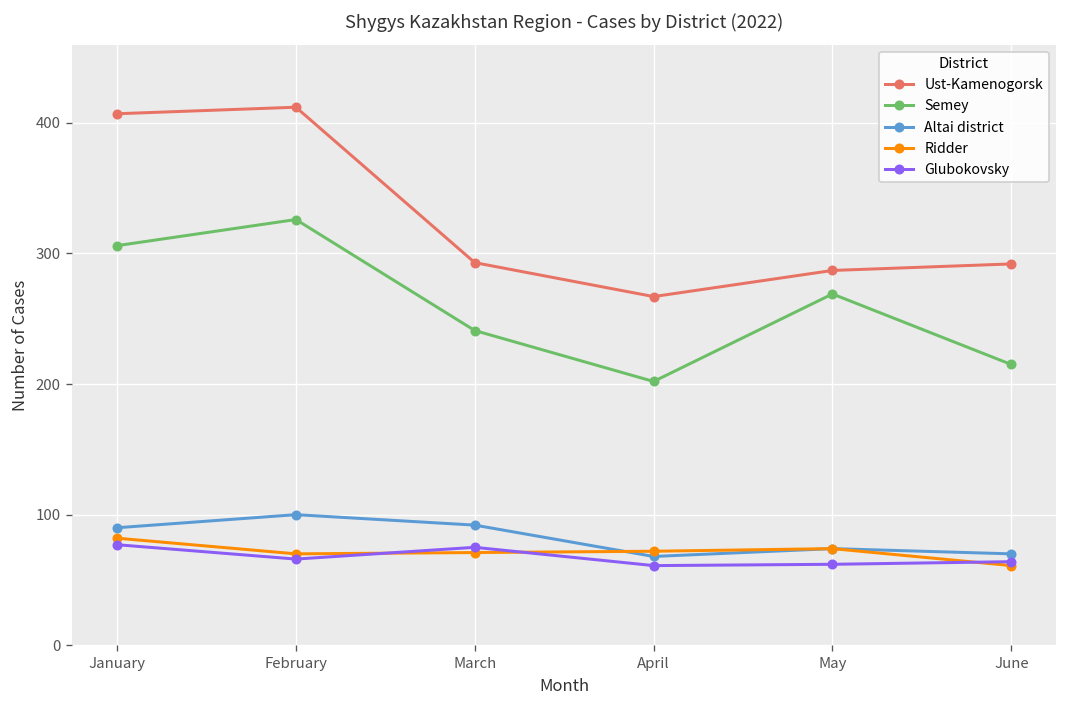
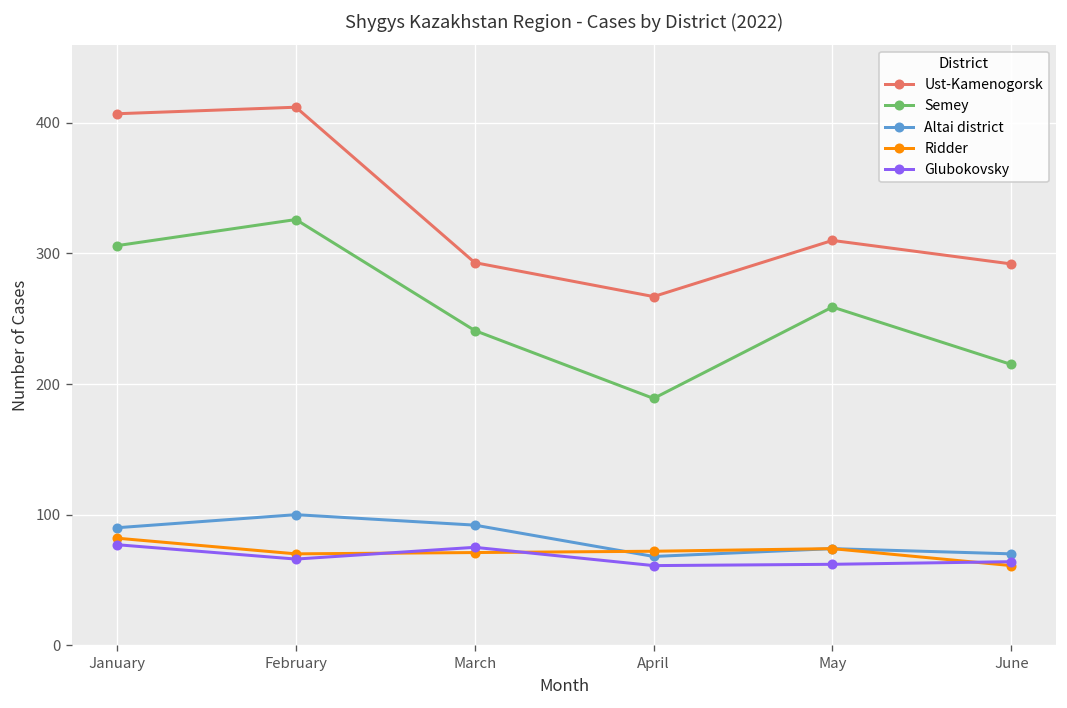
  {
    "Ust-Kamenogorsk": {
      "January": 407,
      "February": 412,
      "March": 293,
      "April": 267,
-     "May": 287,
+     "May": 310,
      "June": 292
    },
    "Semey": {
      "January": 306,
      "February": 326,
      "March": 241,
-     "April": 202,
-     "May": 269,
+     "April": 189,
+     "May": 259,
      "June": 215
    },
    "Altai district": {
      "January": 90,
      "February": 100,
      "March": 92,
      "April": 68,
      "June": 70
    },
    "Ridder": {
      "January": 82,
      "February": 70,
      "March": 71,
      "April": 72,
      "June": 61
    },
    "Glubokovsky": {
      "January": 77,
      "February": 66,
      "March": 75,
      "April": 61,
      "May": 62,
      "June": 64
    }
  }
